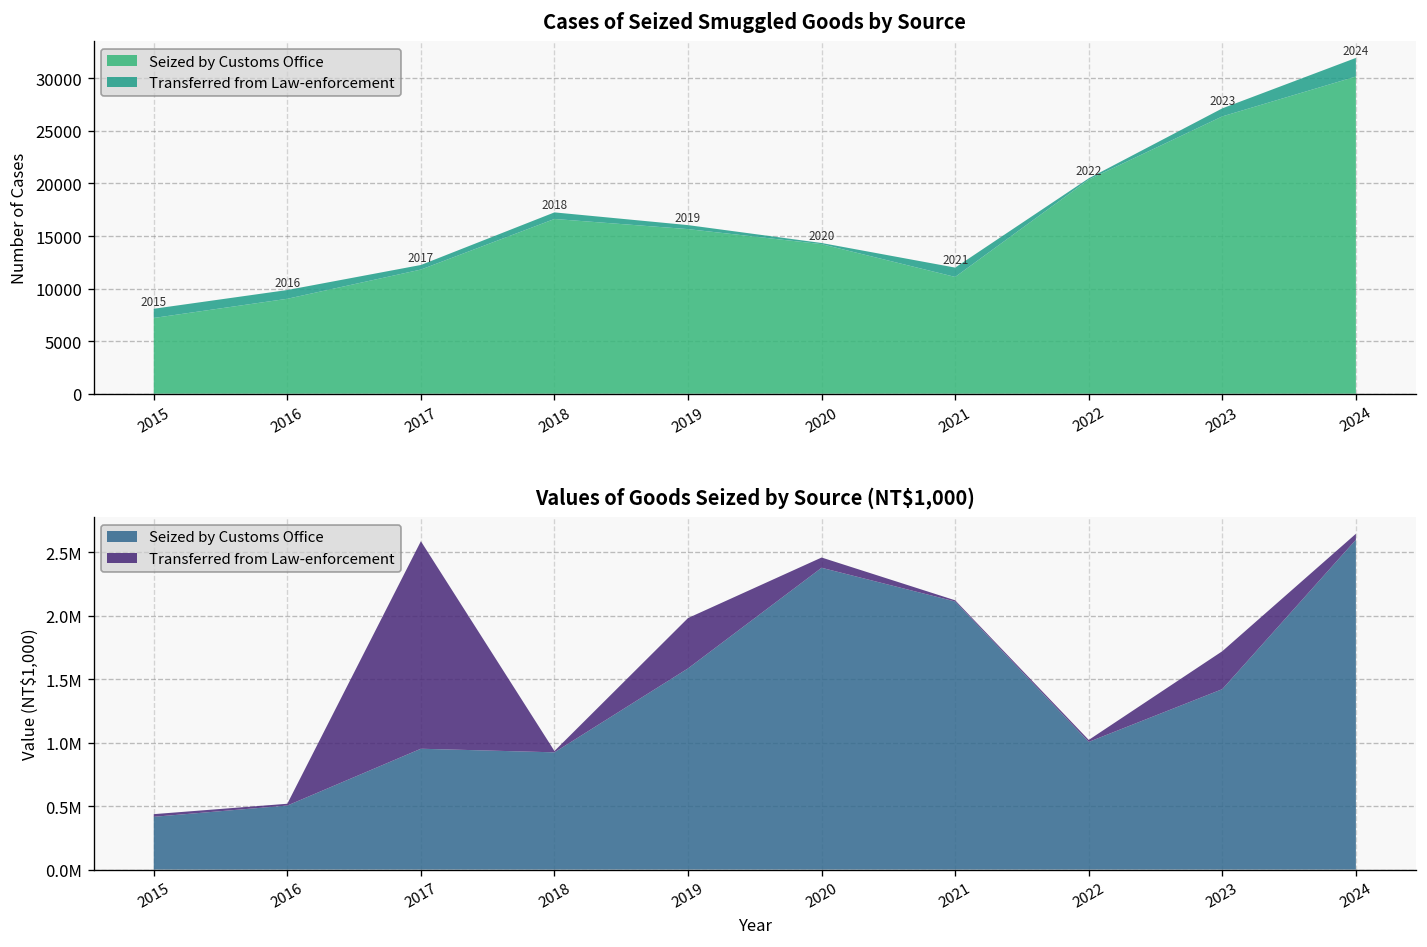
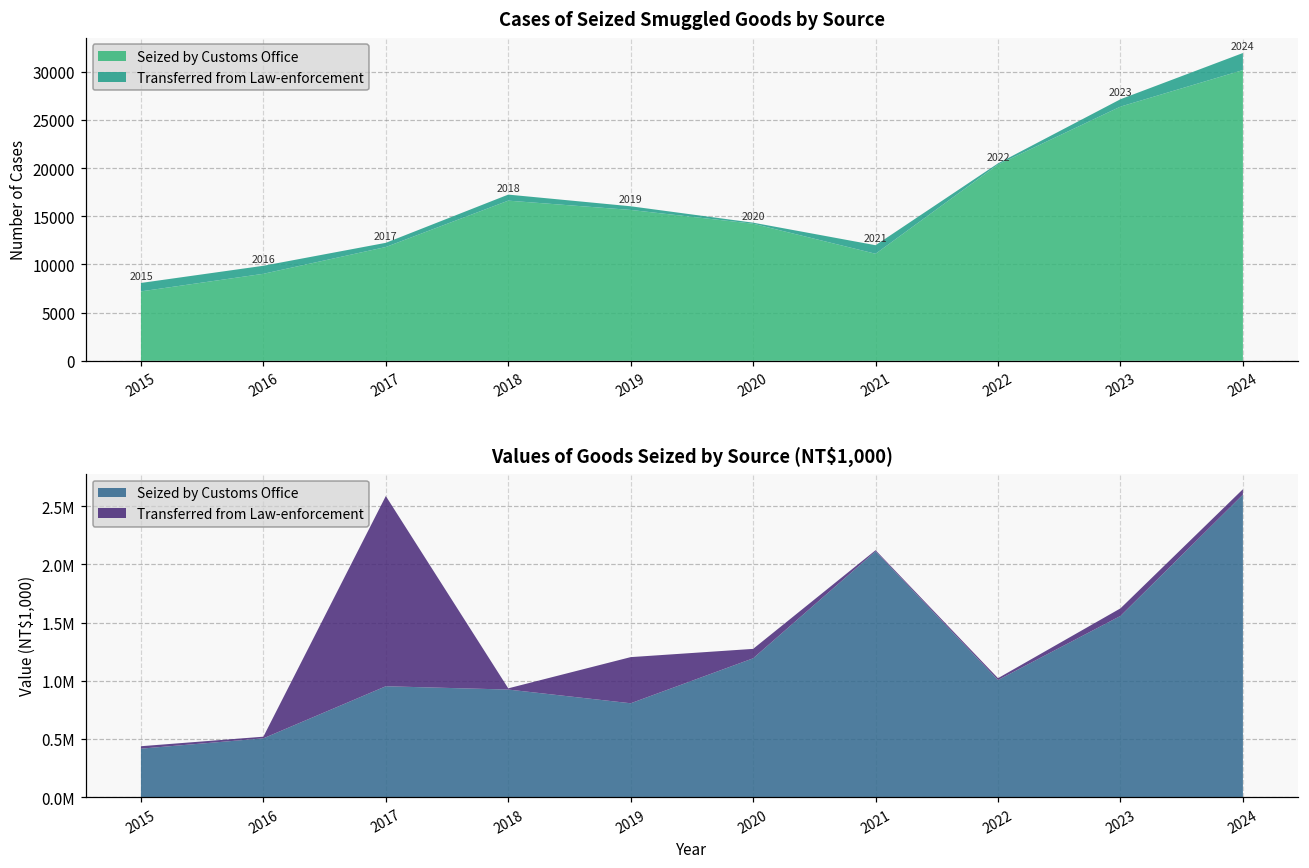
  {
    "Values of Goods Seized by Source (NT$1,000)": {
      "Seized by Customs Office": {
        "2017": 950000,
-       "2019": 1590000,
-       "2020": 2380000,
-       "2023": 1420000,
+       "2019": 810000,
+       "2020": 1190000,
+       "2023": 1560000,
        "2024": 2600000
      },
      "Transferred from Law-enforcement": {
        "2017": 1640000,
        "2019": 400000,
        "2020": 80000,
-       "2023": 300000,
+       "2023": 70000,
        "2024": 50000
      }
    }
  }
